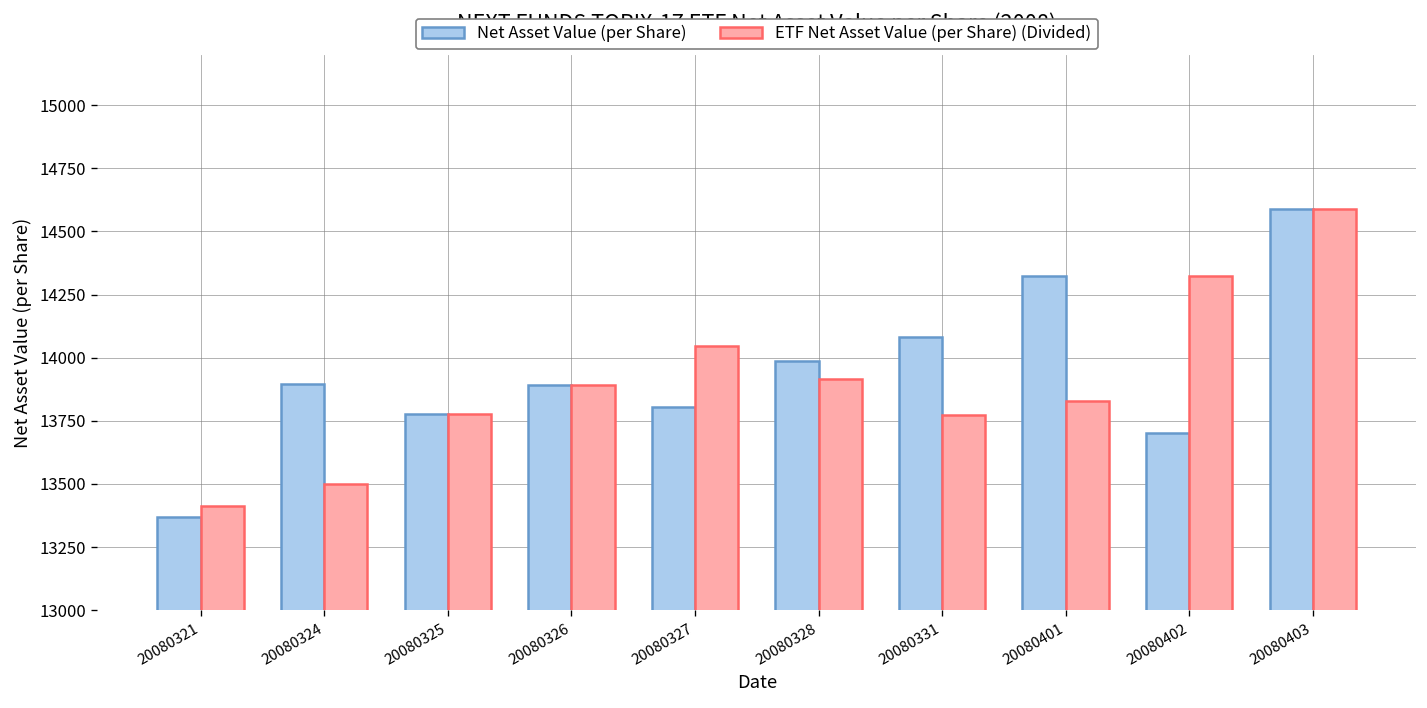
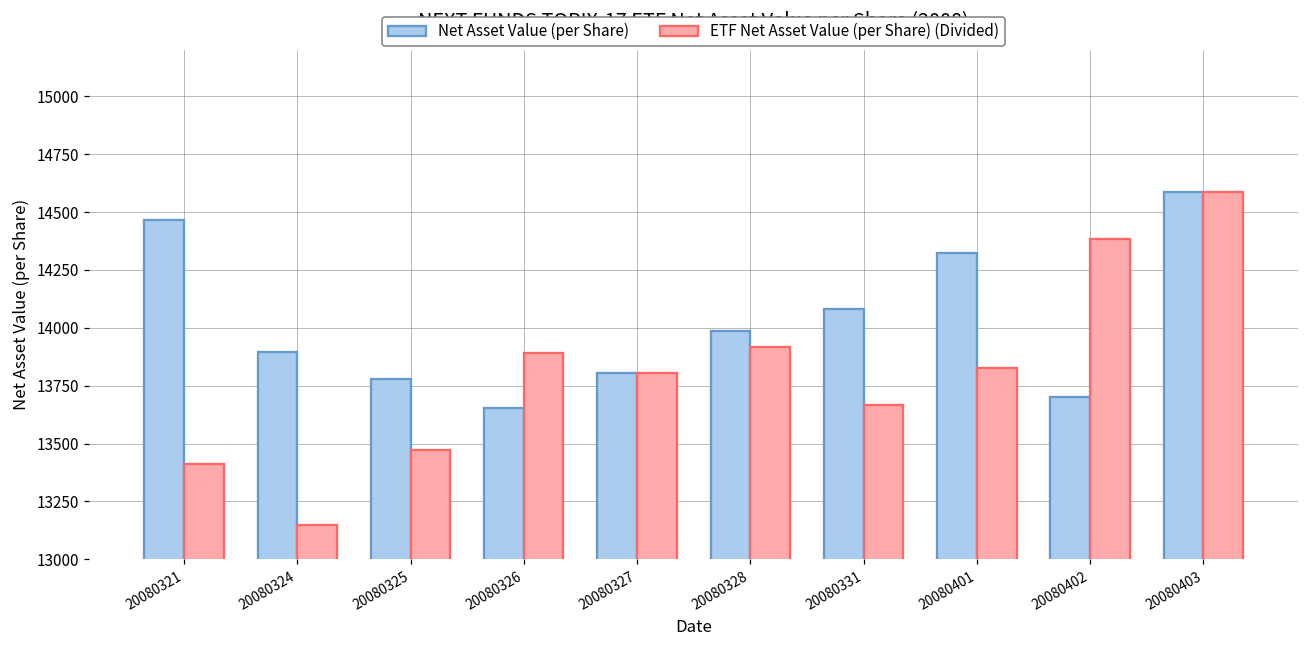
  {
    "Net Asset Value (per Share)": {
-     "20080321": 13370,
+     "20080321": 14460,
      "20080324": 13890,
      "20080325": 13780,
-     "20080326": 13890,
+     "20080326": 13650,
      "20080327": 13810,
      "20080328": 13990,
      "20080331": 14080,
      "20080401": 14320,
      "20080402": 13700,
      "20080403": 14590
    },
    "ETF Net Asset Value (per Share) (Divided)": {
      "20080321": 13410,
-     "20080324": 13500,
-     "20080325": 13780,
+     "20080324": 13150,
+     "20080325": 13470,
      "20080326": 13890,
-     "20080327": 14050,
+     "20080327": 13810,
      "20080328": 13920,
-     "20080331": 13770,
+     "20080331": 13670,
      "20080401": 13830,
-     "20080402": 14320,
+     "20080402": 14380,
      "20080403": 14590
    }
  }
